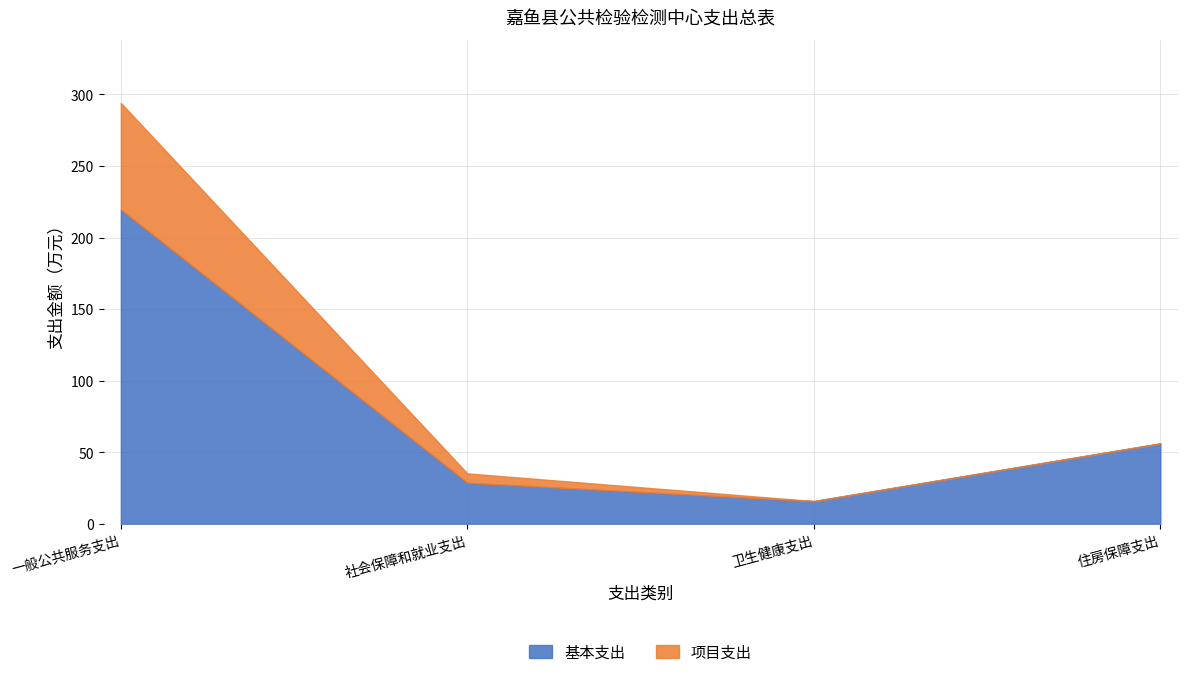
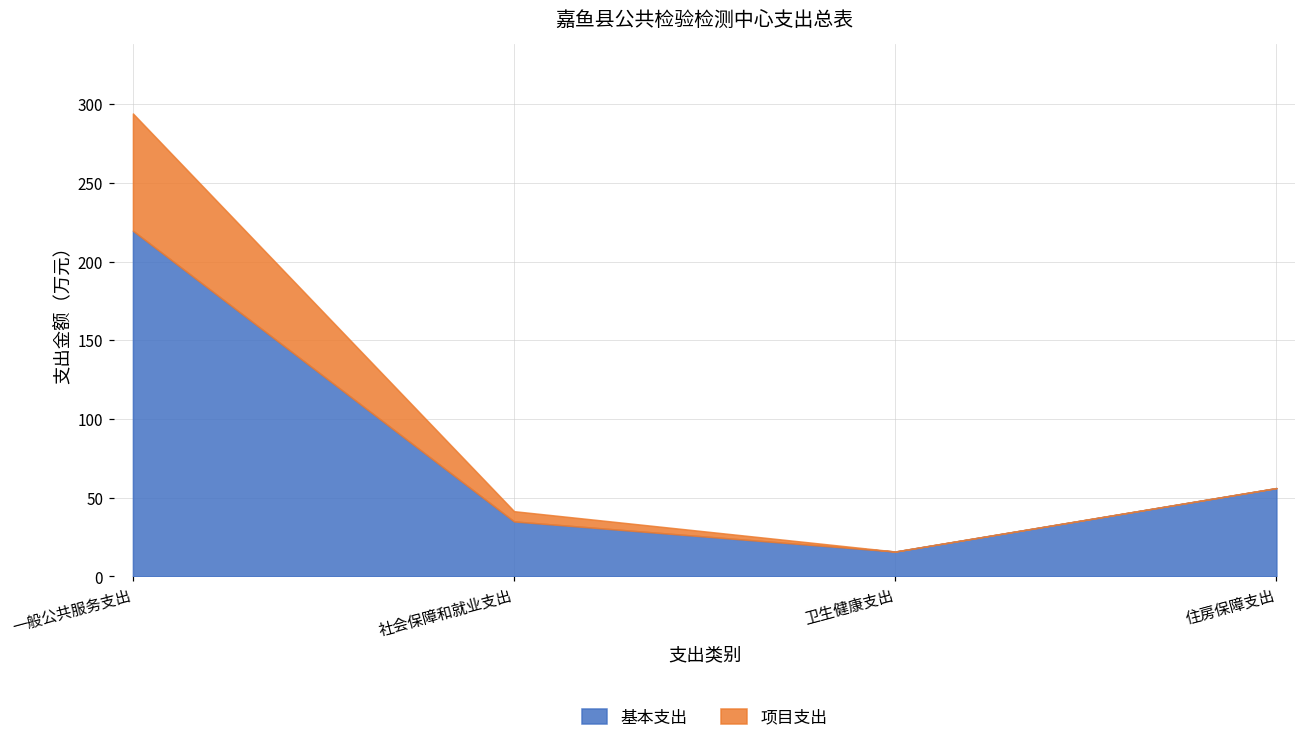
  {
    "基本支出": {
      "一般公共服务支出": 220,
-     "社会保障和就业支出": 29
+     "社会保障和就业支出": 35
    },
    "项目支出": {
      "一般公共服务支出": 75,
      "社会保障和就业支出": 6
    }
  }
